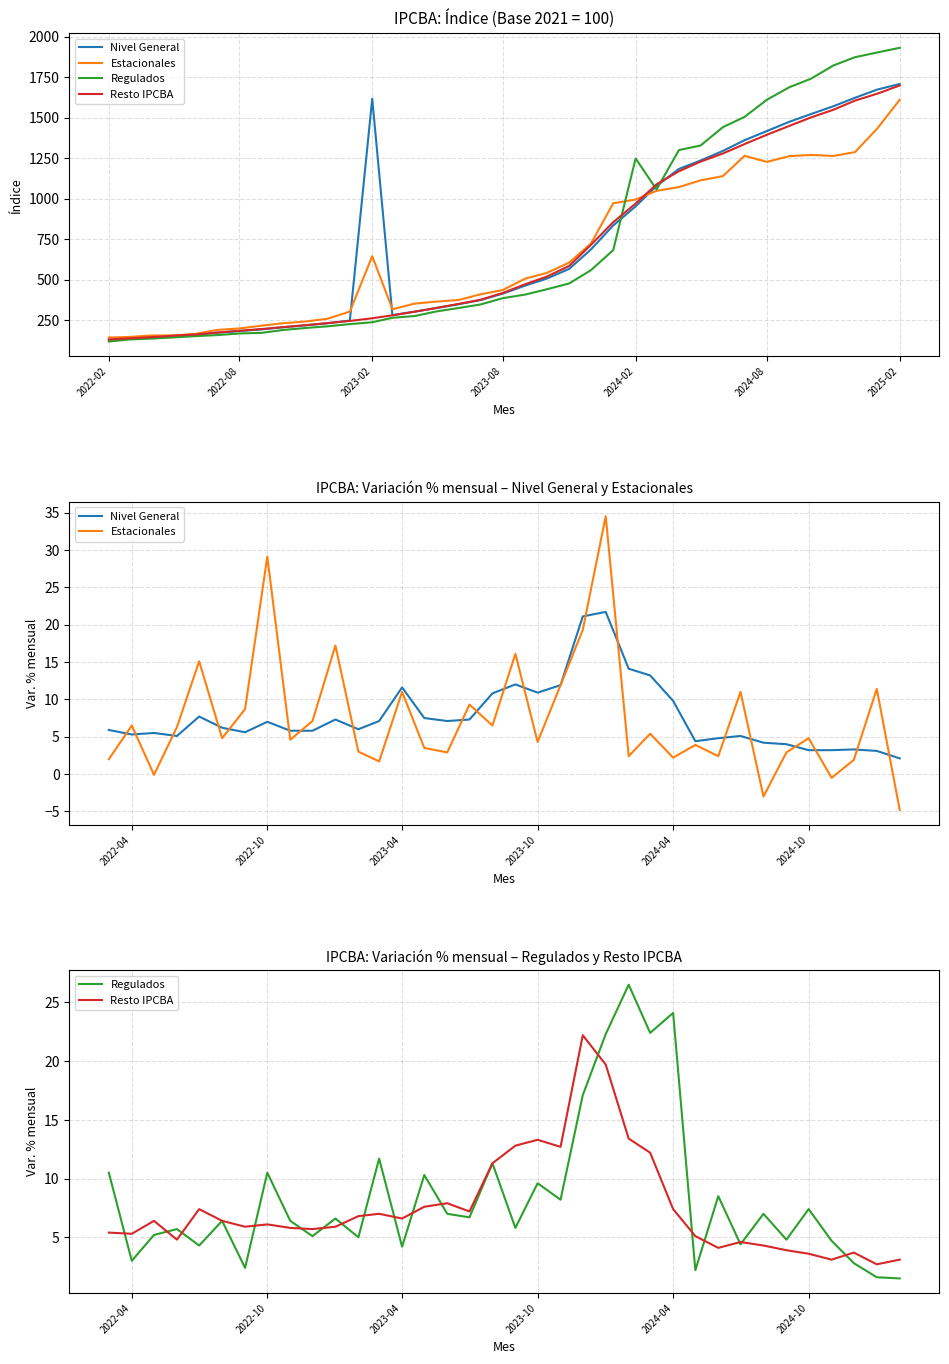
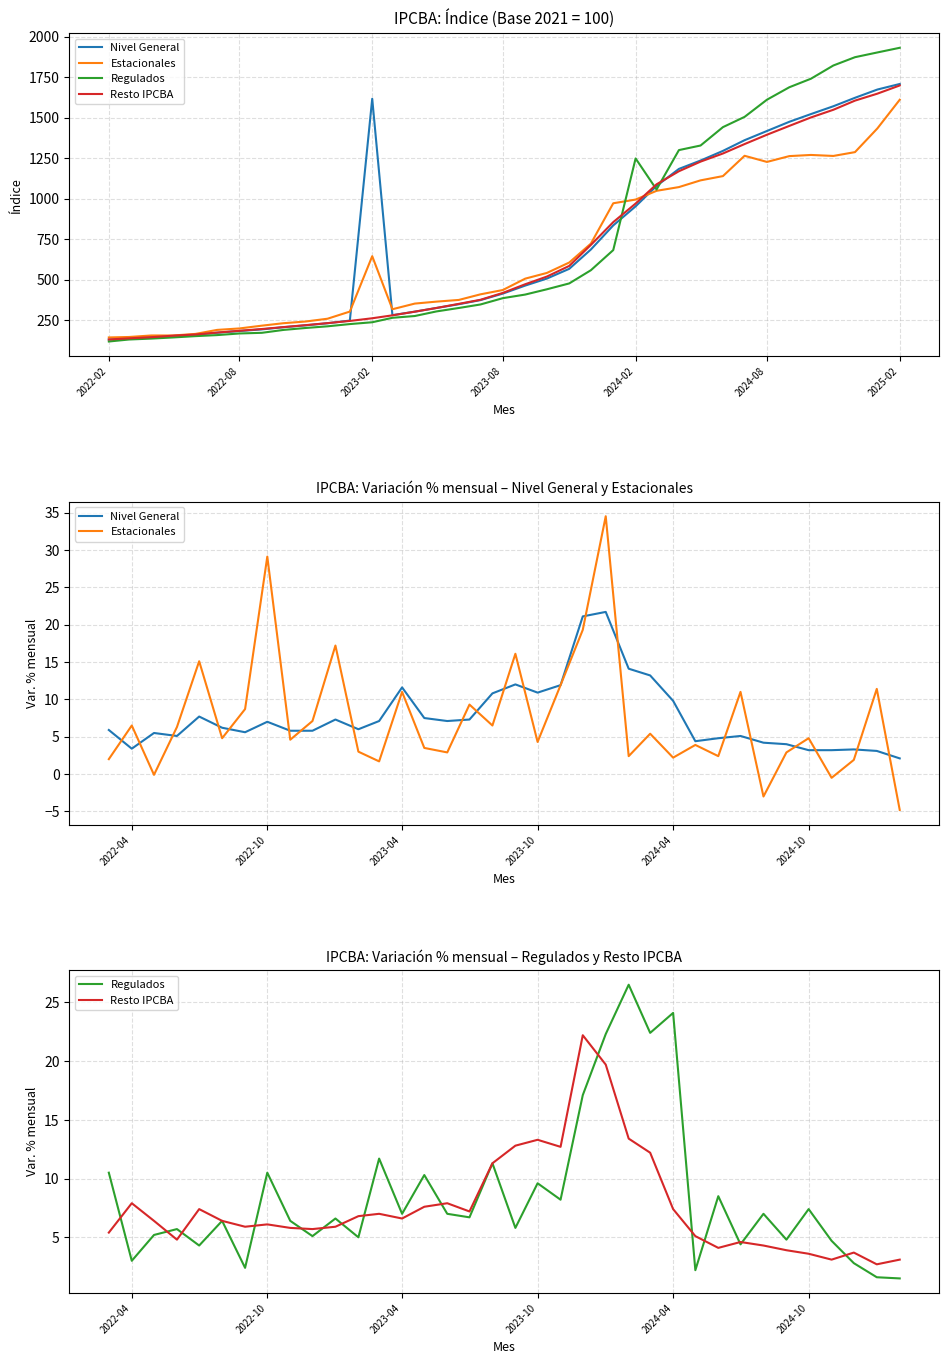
  {
    "IPCBA: Índice (Base 2021 = 100)": {
      "Nivel General": {
        "2023-02": 1620,
        "2024-02": 950,
        "2024-08": 1420
      },
      "Estacionales": {
        "2023-02": 640,
        "2023-08": 440,
        "2024-02": 990,
        "2024-08": 1230,
        "2025-02": 1610
      },
      "Regulados": {
        "2023-02": 240,
        "2023-08": 380,
        "2024-02": 1250,
        "2024-08": 1610,
        "2025-02": 1930
      },
      "Resto IPCBA": {
        "2023-02": 260,
        "2024-02": 970,
        "2024-08": 1390
      }
    },
    "IPCBA: Variación % mensual – Nivel General y Estacionales": {
      "Nivel General": {
-       "2022-04": 5,
+       "2022-04": 3,
        "2022-10": 7,
        "2023-04": 12,
        "2023-10": 11,
        "2024-04": 10,
        "2024-10": 3
      },
      "Estacionales": {
        "2022-04": 7,
        "2022-10": 29,
        "2023-04": 11,
        "2023-10": 4,
        "2024-04": 2,
        "2024-10": 5
      }
    },
    "IPCBA: Variación % mensual – Regulados y Resto IPCBA": {
      "Regulados": {
        "2022-04": 3.0,
        "2022-10": 10.5,
-       "2023-04": 4.2,
+       "2023-04": 7.0,
        "2023-10": 9.6,
        "2024-04": 24.1,
        "2024-10": 7.4
      },
      "Resto IPCBA": {
-       "2022-04": 5.3,
+       "2022-04": 7.9,
        "2022-10": 6.1,
        "2023-04": 6.6,
        "2023-10": 13.3,
        "2024-04": 7.4,
        "2024-10": 3.6
      }
    }
  }
